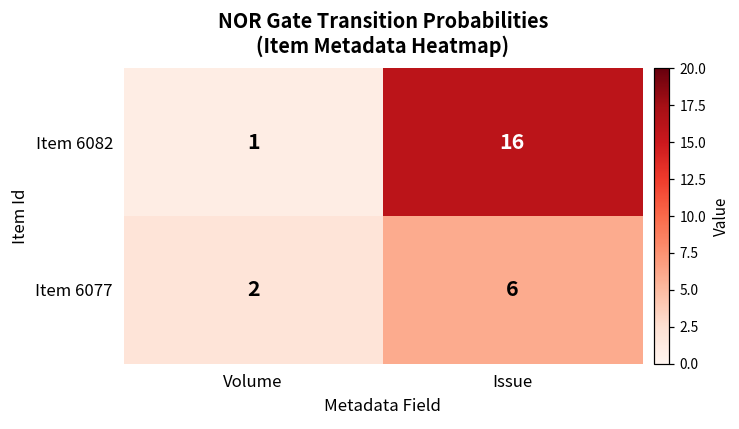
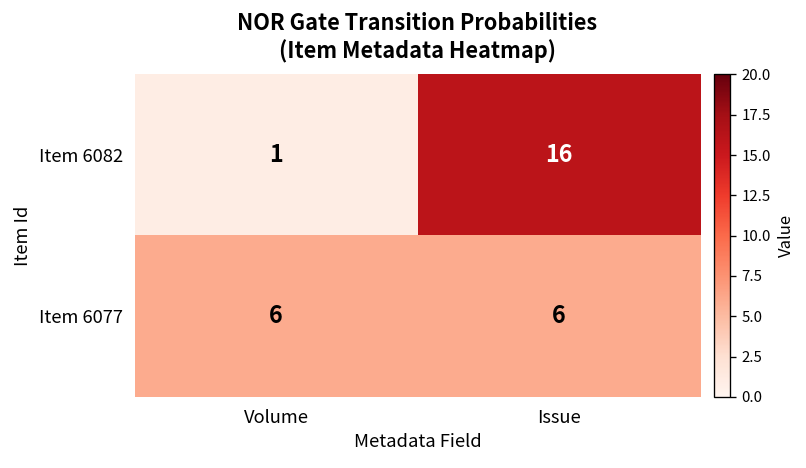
  {
    "Item 6082": {
      "Volume": 1,
      "Issue": 16
    },
    "Item 6077": {
-     "Volume": 2,
+     "Volume": 6,
      "Issue": 6
    }
  }
